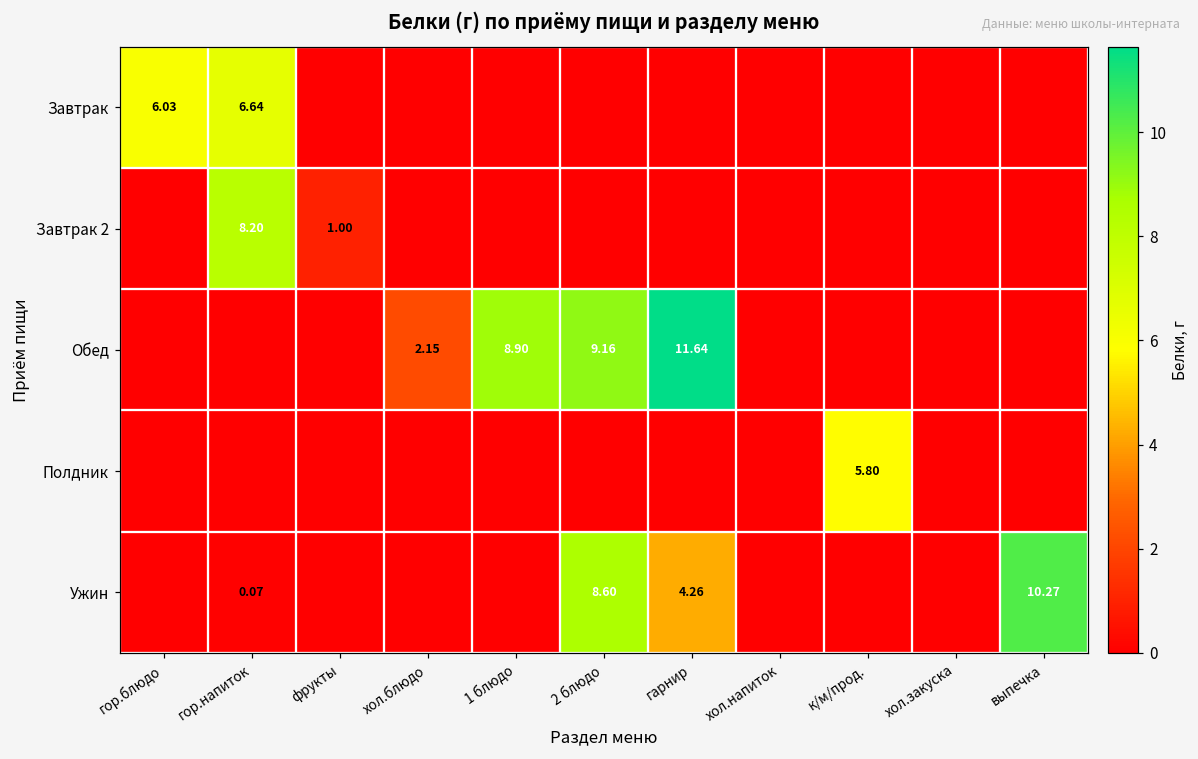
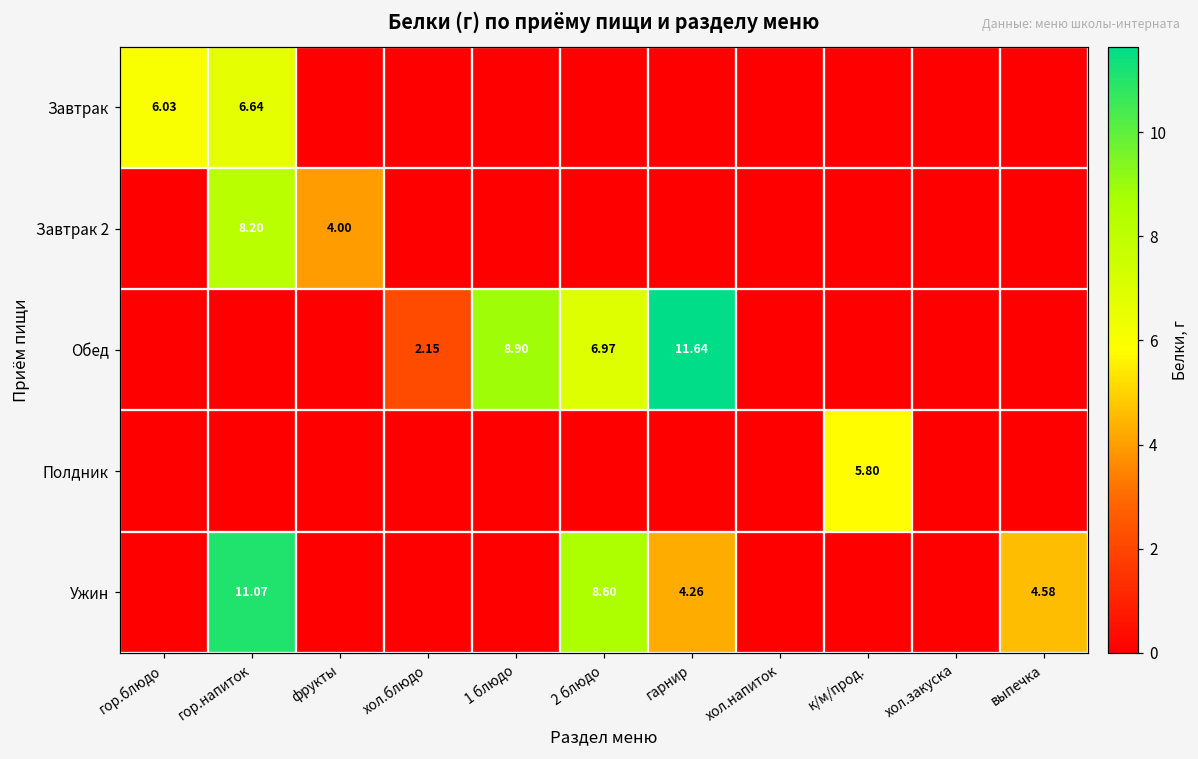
  {
    "Завтрак": {
      "гор.блюдо": 6.03,
      "гор.напиток": 6.64
    },
    "Завтрак 2": {
      "гор.напиток": 8.20,
-     "фрукты": 1.00
+     "фрукты": 4.00
    },
    "Обед": {
      "хол.блюдо": 2.15,
      "1 блюдо": 8.90,
-     "2 блюдо": 9.16,
+     "2 блюдо": 6.97,
      "гарнир": 11.64
    },
    "Полдник": {
      "к/м/прод.": 5.80
    },
    "Ужин": {
-     "гор.напиток": 0.07,
+     "гор.напиток": 11.07,
      "2 блюдо": 8.60,
      "гарнир": 4.26,
-     "выпечка": 10.27
+     "выпечка": 4.58
    }
  }
